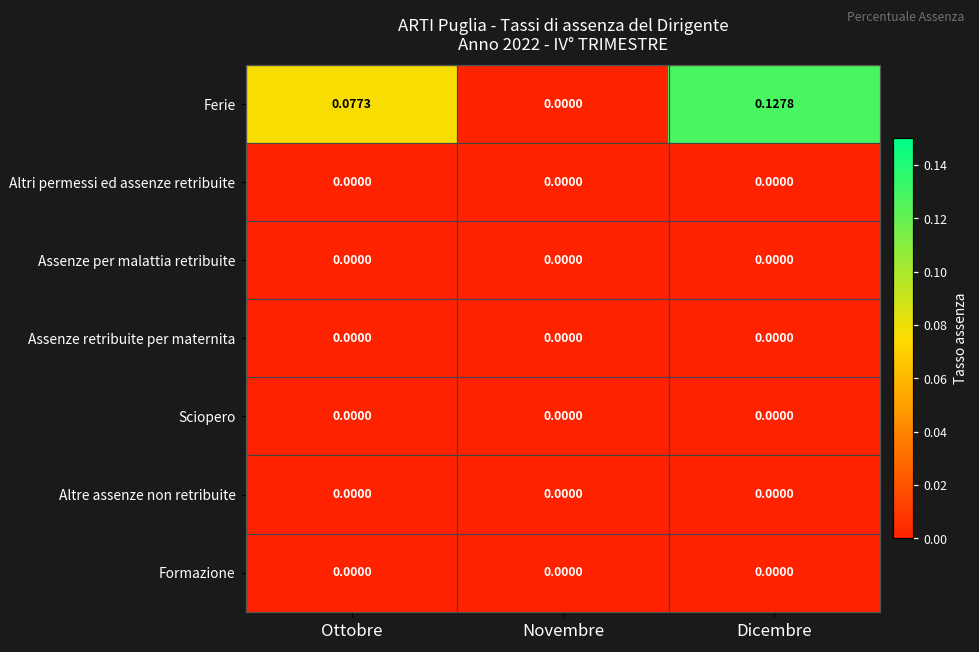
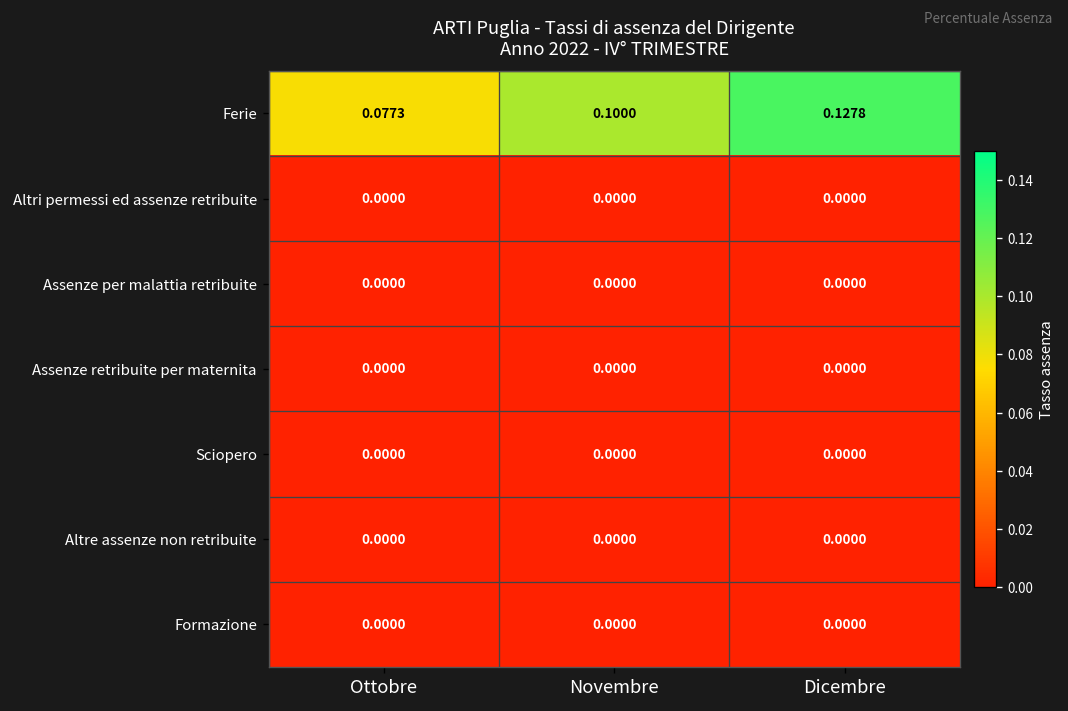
  {
    "Ferie": {
      "Ottobre": 0.0773,
-     "Novembre": 0.0000,
+     "Novembre": 0.1000,
      "Dicembre": 0.1278
    },
    "Altri permessi ed assenze retribuite": {
      "Ottobre": 0.0000,
      "Novembre": 0.0000,
      "Dicembre": 0.0000
    },
    "Assenze per malattia retribuite": {
      "Ottobre": 0.0000,
      "Novembre": 0.0000,
      "Dicembre": 0.0000
    },
    "Assenze retribuite per maternita": {
      "Ottobre": 0.0000,
      "Novembre": 0.0000,
      "Dicembre": 0.0000
    },
    "Sciopero": {
      "Ottobre": 0.0000,
      "Novembre": 0.0000,
      "Dicembre": 0.0000
    },
    "Altre assenze non retribuite": {
      "Ottobre": 0.0000,
      "Novembre": 0.0000,
      "Dicembre": 0.0000
    },
    "Formazione": {
      "Ottobre": 0.0000,
      "Novembre": 0.0000,
      "Dicembre": 0.0000
    }
  }
